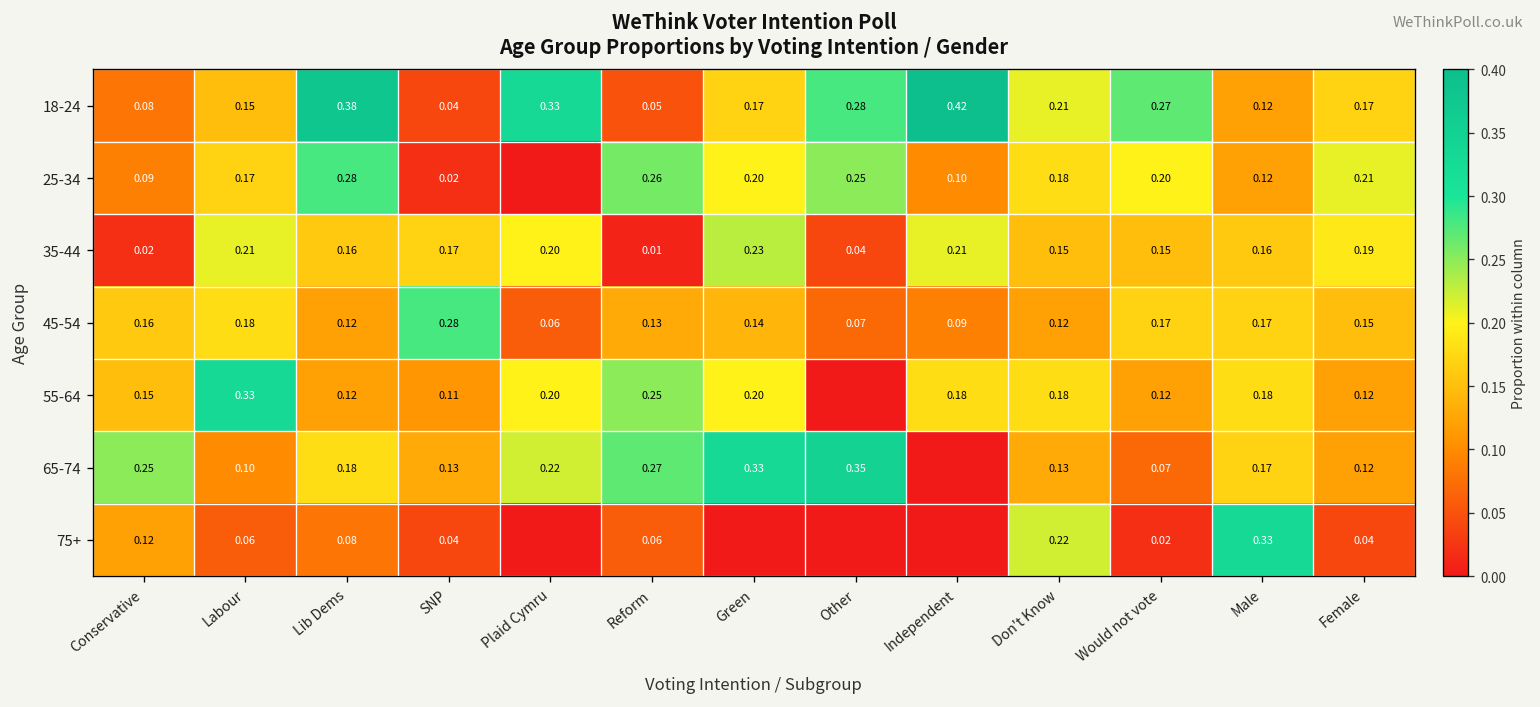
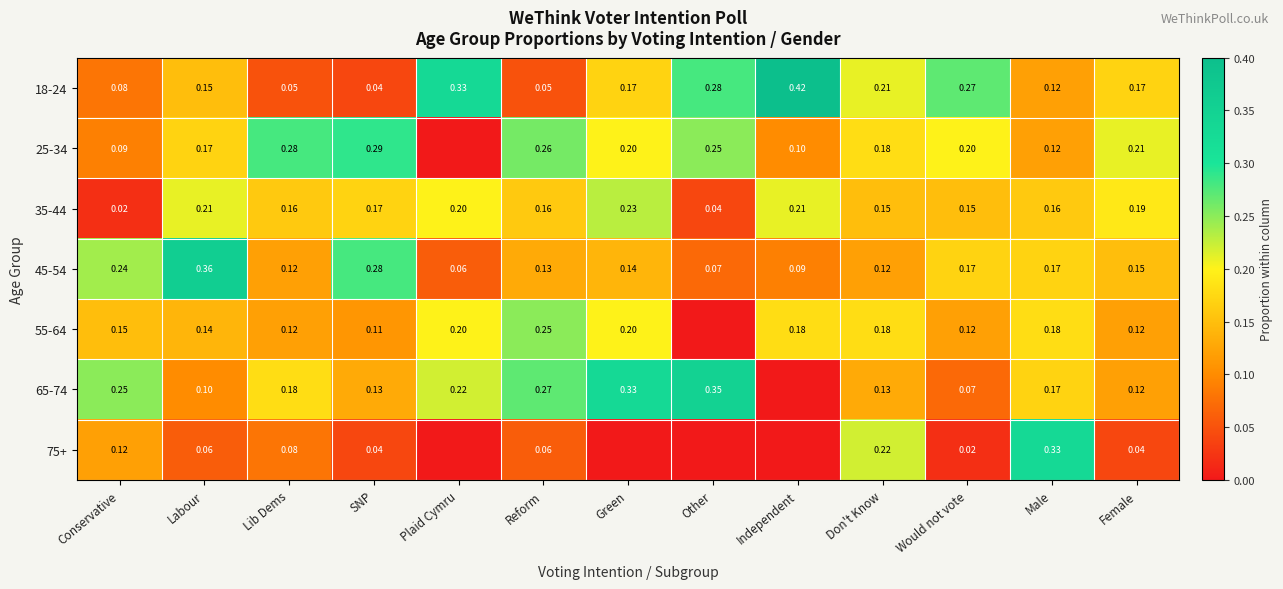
  {
    "18-24": {
      "Conservative": 0.08,
      "Labour": 0.15,
-     "Lib Dems": 0.38,
+     "Lib Dems": 0.05,
      "SNP": 0.04,
      "Plaid Cymru": 0.33,
      "Reform": 0.05,
      "Green": 0.17,
      "Other": 0.28,
      "Independent": 0.42,
      "Don't Know": 0.21,
      "Would not vote": 0.27,
      "Male": 0.12,
      "Female": 0.17
    },
    "25-34": {
      "Conservative": 0.09,
      "Labour": 0.17,
      "Lib Dems": 0.28,
-     "SNP": 0.02,
+     "SNP": 0.29,
      "Reform": 0.26,
      "Green": 0.20,
      "Other": 0.25,
      "Independent": 0.10,
      "Don't Know": 0.18,
      "Would not vote": 0.20,
      "Male": 0.12,
      "Female": 0.21
    },
    "35-44": {
      "Conservative": 0.02,
      "Labour": 0.21,
      "Lib Dems": 0.16,
      "SNP": 0.17,
      "Plaid Cymru": 0.20,
-     "Reform": 0.01,
+     "Reform": 0.16,
      "Green": 0.23,
      "Other": 0.04,
      "Independent": 0.21,
      "Don't Know": 0.15,
      "Would not vote": 0.15,
      "Male": 0.16,
      "Female": 0.19
    },
    "45-54": {
-     "Conservative": 0.16,
-     "Labour": 0.18,
+     "Conservative": 0.24,
+     "Labour": 0.36,
      "Lib Dems": 0.12,
      "SNP": 0.28,
      "Plaid Cymru": 0.06,
      "Reform": 0.13,
      "Green": 0.14,
      "Other": 0.07,
      "Independent": 0.09,
      "Don't Know": 0.12,
      "Would not vote": 0.17,
      "Male": 0.17,
      "Female": 0.15
    },
    "55-64": {
      "Conservative": 0.15,
-     "Labour": 0.33,
+     "Labour": 0.14,
      "Lib Dems": 0.12,
      "SNP": 0.11,
      "Plaid Cymru": 0.20,
      "Reform": 0.25,
      "Green": 0.20,
      "Independent": 0.18,
      "Don't Know": 0.18,
      "Would not vote": 0.12,
      "Male": 0.18,
      "Female": 0.12
    },
    "65-74": {
      "Conservative": 0.25,
      "Labour": 0.10,
      "Lib Dems": 0.18,
      "SNP": 0.13,
      "Plaid Cymru": 0.22,
      "Reform": 0.27,
      "Green": 0.33,
      "Other": 0.35,
      "Don't Know": 0.13,
      "Would not vote": 0.07,
      "Male": 0.17,
      "Female": 0.12
    },
    "75+": {
      "Conservative": 0.12,
      "Labour": 0.06,
      "Lib Dems": 0.08,
      "SNP": 0.04,
      "Reform": 0.06,
      "Don't Know": 0.22,
      "Would not vote": 0.02,
      "Male": 0.33,
      "Female": 0.04
    }
  }
